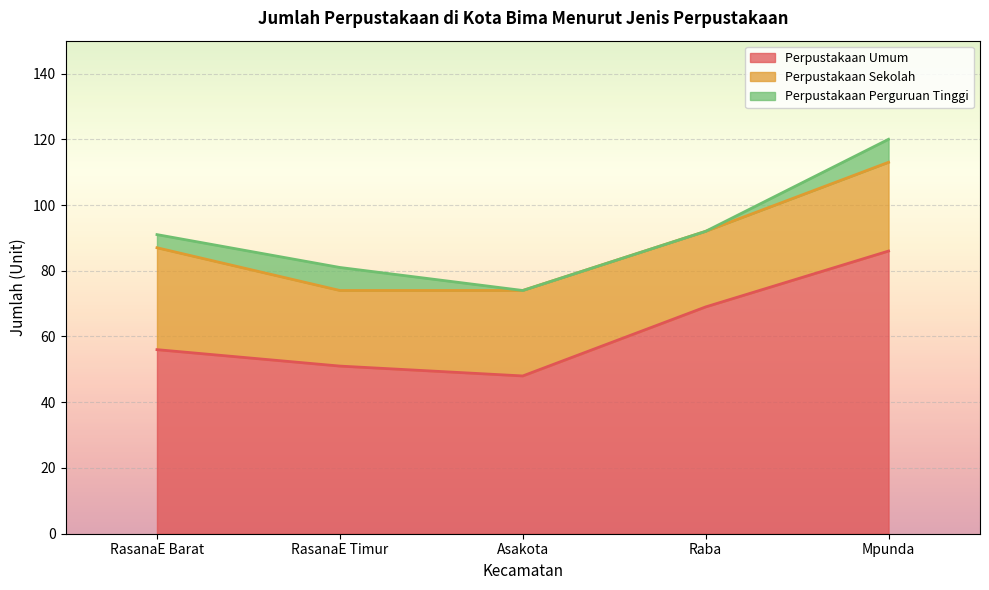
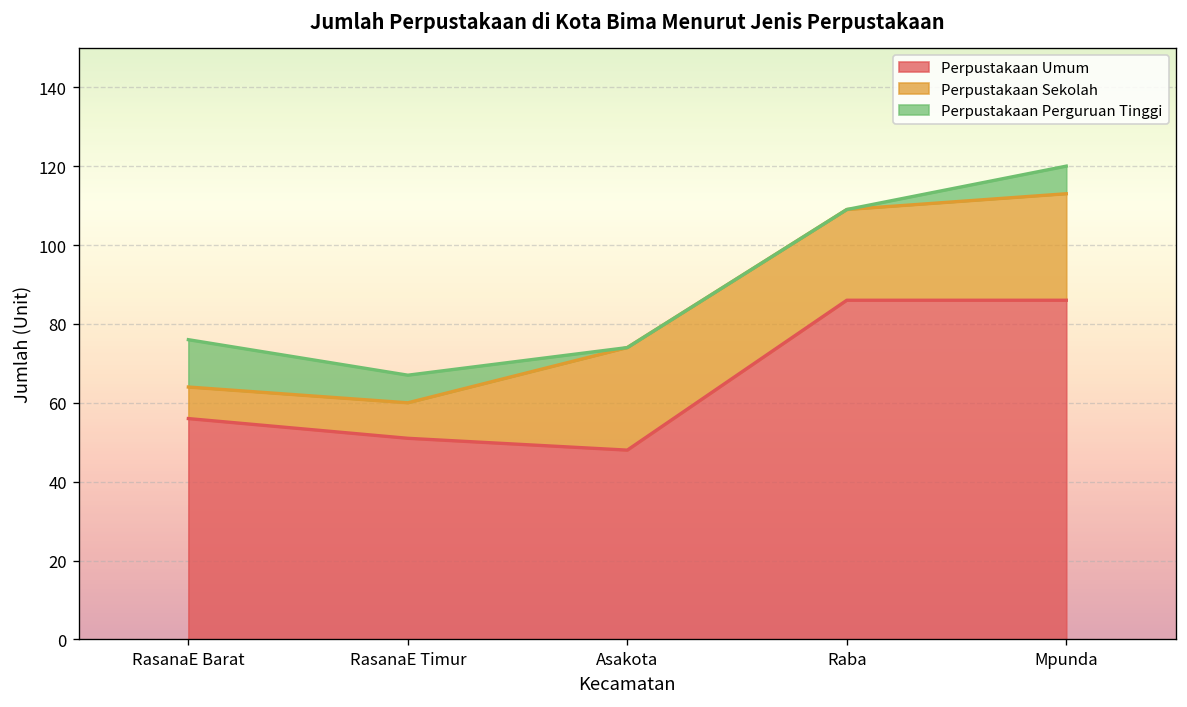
  {
    "Perpustakaan Umum": {
      "RasanaE Barat": 56,
      "RasanaE Timur": 51,
      "Asakota": 48,
-     "Raba": 69,
+     "Raba": 86,
      "Mpunda": 86
    },
    "Perpustakaan Sekolah": {
-     "RasanaE Barat": 31,
-     "RasanaE Timur": 23,
+     "RasanaE Barat": 8,
+     "RasanaE Timur": 9,
      "Mpunda": 27
    },
    "Perpustakaan Perguruan Tinggi": {
-     "RasanaE Barat": 4,
+     "RasanaE Barat": 12,
      "RasanaE Timur": 7,
      "Mpunda": 7
    }
  }
